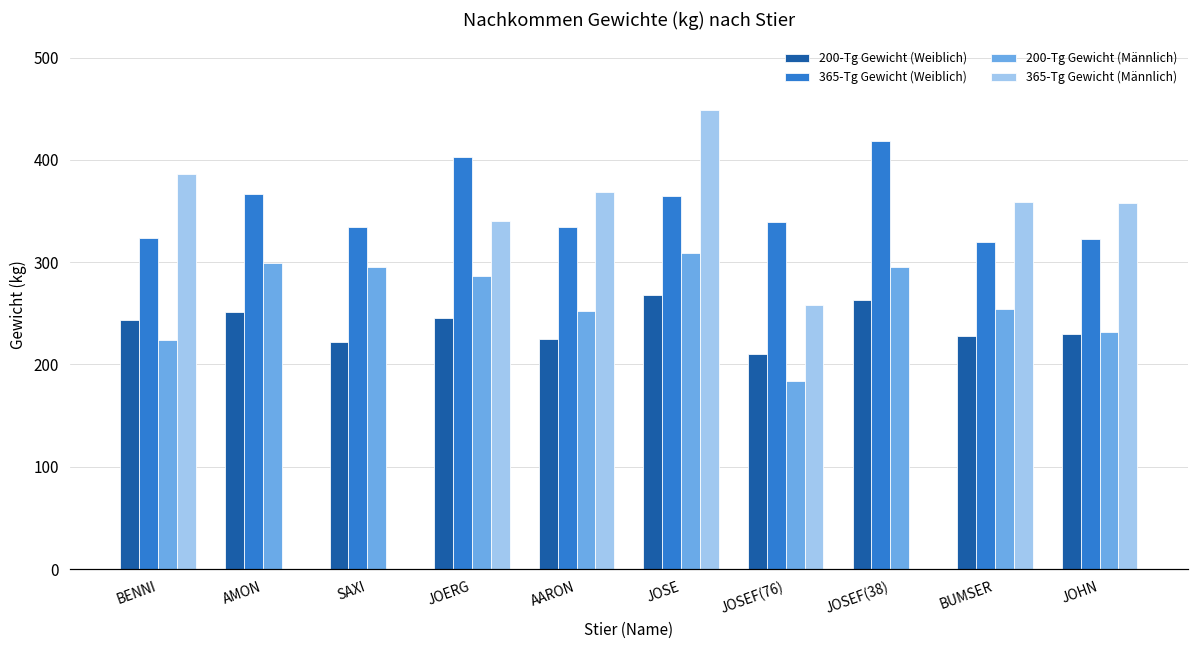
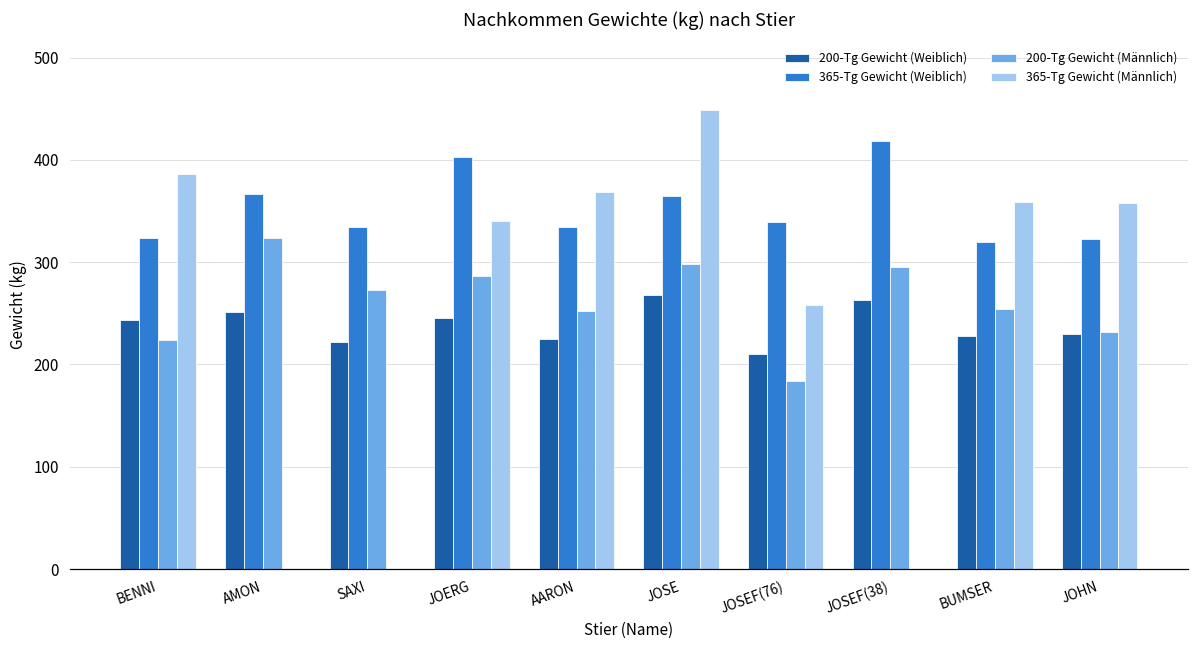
  {
    "200-Tg Gewicht (Männlich)": {
      "BENNI": 220,
-     "AMON": 300,
-     "SAXI": 300,
+     "AMON": 320,
+     "SAXI": 270,
      "JOERG": 290,
      "AARON": 250,
-     "JOSE": 310,
+     "JOSE": 300,
      "JOSEF(76)": 180,
      "JOSEF(38)": 300,
      "BUMSER": 250,
      "JOHN": 230
    }
  }
